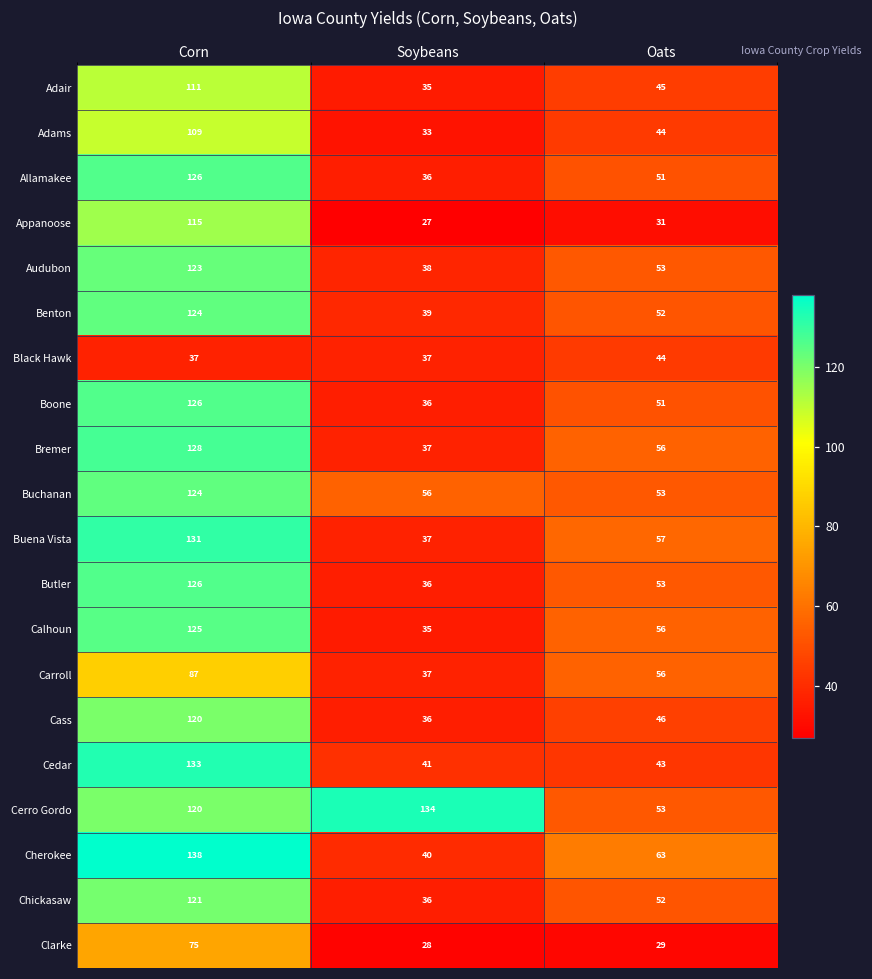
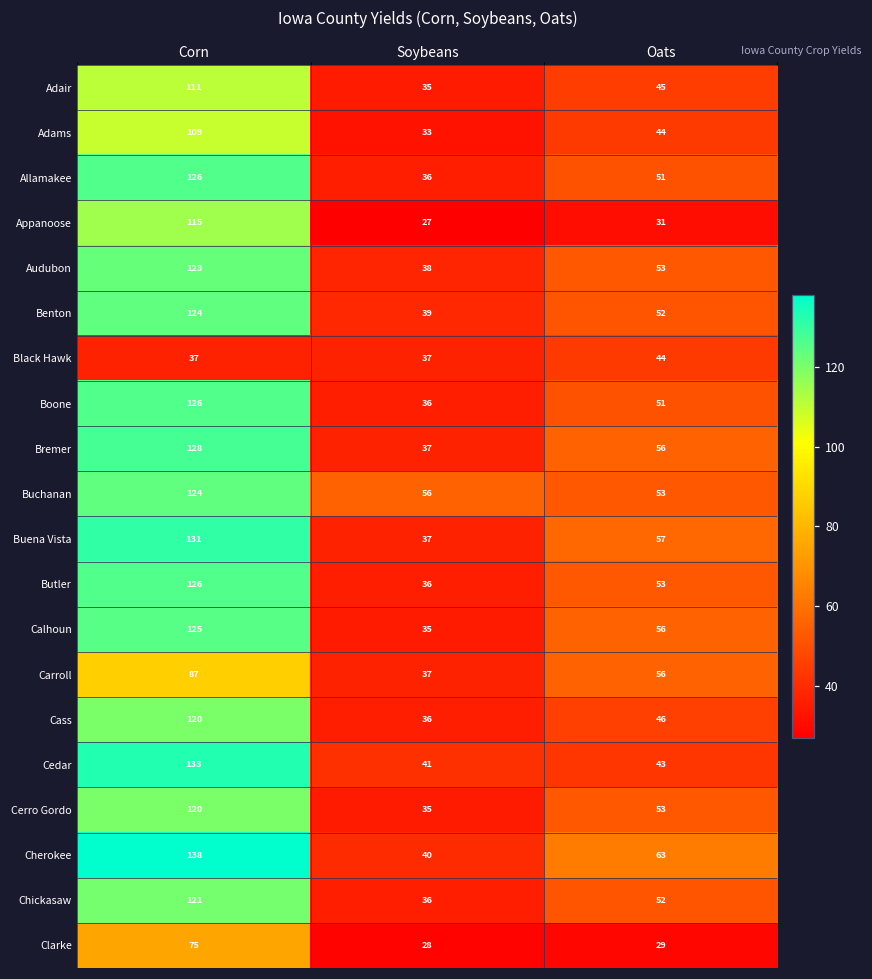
  {
    "Adair": {
      "Corn": 111,
      "Soybeans": 35,
      "Oats": 45
    },
    "Adams": {
      "Corn": 109,
      "Soybeans": 33,
      "Oats": 44
    },
    "Allamakee": {
      "Corn": 126,
      "Soybeans": 36,
      "Oats": 51
    },
    "Appanoose": {
      "Corn": 115,
      "Soybeans": 27,
      "Oats": 31
    },
    "Audubon": {
      "Corn": 123,
      "Soybeans": 38,
      "Oats": 53
    },
    "Benton": {
      "Corn": 124,
      "Soybeans": 39,
      "Oats": 52
    },
    "Black Hawk": {
      "Corn": 37,
      "Soybeans": 37,
      "Oats": 44
    },
    "Boone": {
      "Corn": 126,
      "Soybeans": 36,
      "Oats": 51
    },
    "Bremer": {
      "Corn": 128,
      "Soybeans": 37,
      "Oats": 56
    },
    "Buchanan": {
      "Corn": 124,
      "Soybeans": 56,
      "Oats": 53
    },
    "Buena Vista": {
      "Corn": 131,
      "Soybeans": 37,
      "Oats": 57
    },
    "Butler": {
      "Corn": 126,
      "Soybeans": 36,
      "Oats": 53
    },
    "Calhoun": {
      "Corn": 125,
      "Soybeans": 35,
      "Oats": 56
    },
    "Carroll": {
      "Corn": 87,
      "Soybeans": 37,
      "Oats": 56
    },
    "Cass": {
      "Corn": 120,
      "Soybeans": 36,
      "Oats": 46
    },
    "Cedar": {
      "Corn": 133,
      "Soybeans": 41,
      "Oats": 43
    },
    "Cerro Gordo": {
      "Corn": 120,
-     "Soybeans": 134,
+     "Soybeans": 35,
      "Oats": 53
    },
    "Cherokee": {
      "Corn": 138,
      "Soybeans": 40,
      "Oats": 63
    },
    "Chickasaw": {
      "Corn": 121,
      "Soybeans": 36,
      "Oats": 52
    },
    "Clarke": {
      "Corn": 75,
      "Soybeans": 28,
      "Oats": 29
    }
  }
